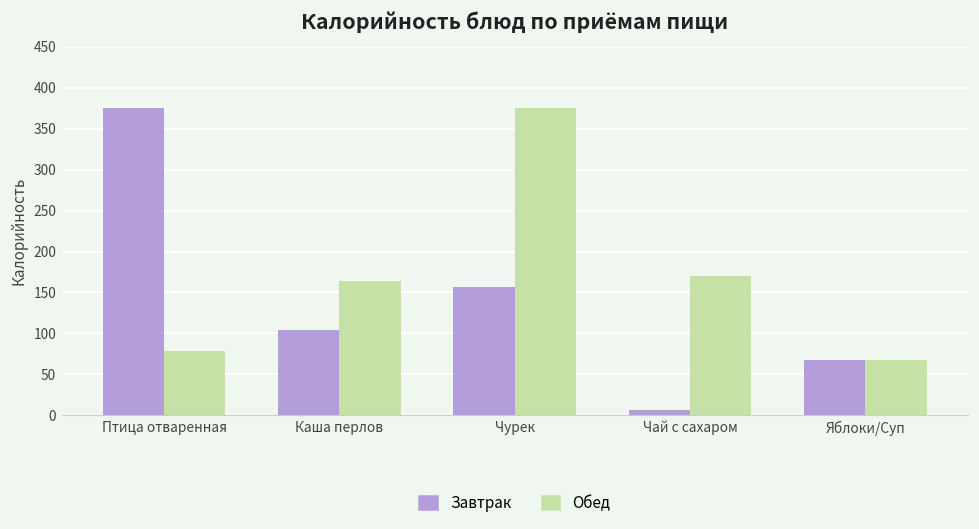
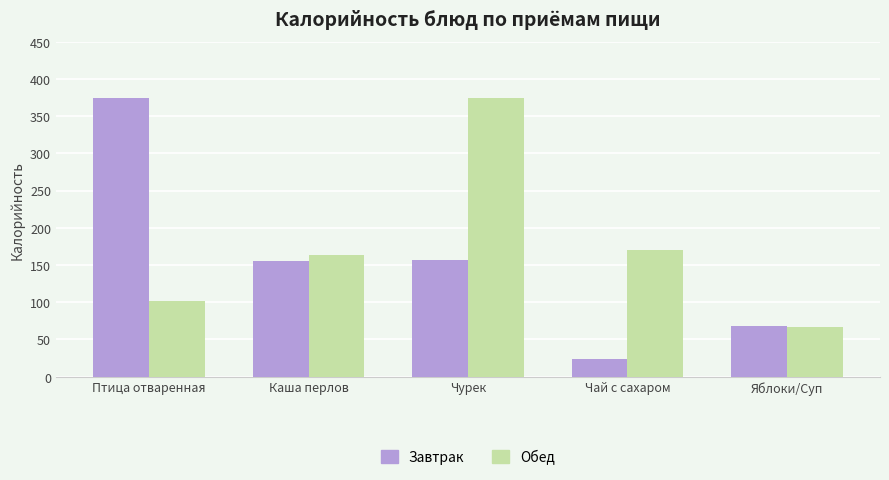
  {
    "Завтрак": {
      "Птица отваренная": 380,
-     "Каша перлов": 100,
+     "Каша перлов": 160,
      "Чурек": 160,
-     "Чай с сахаром": 10,
+     "Чай с сахаром": 20,
      "Яблоки/Суп": 70
    },
    "Обед": {
-     "Птица отваренная": 80,
+     "Птица отваренная": 100,
      "Каша перлов": 160,
      "Чурек": 380,
      "Чай с сахаром": 170,
      "Яблоки/Суп": 70
    }
  }
